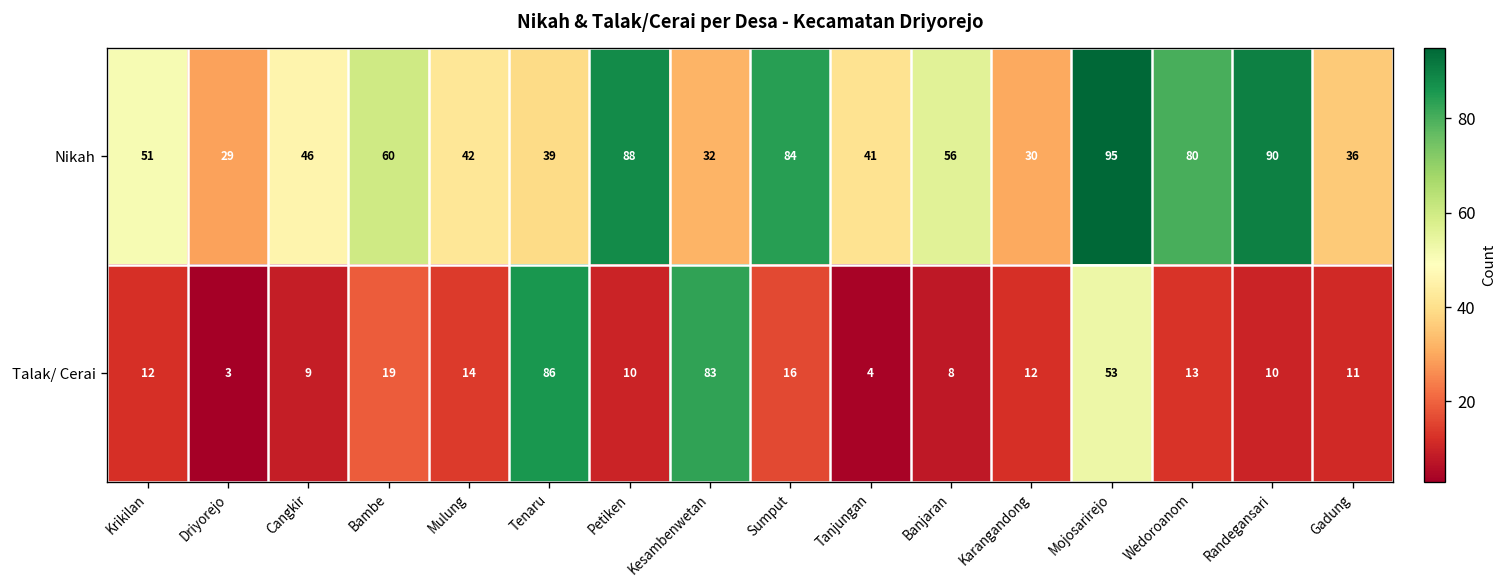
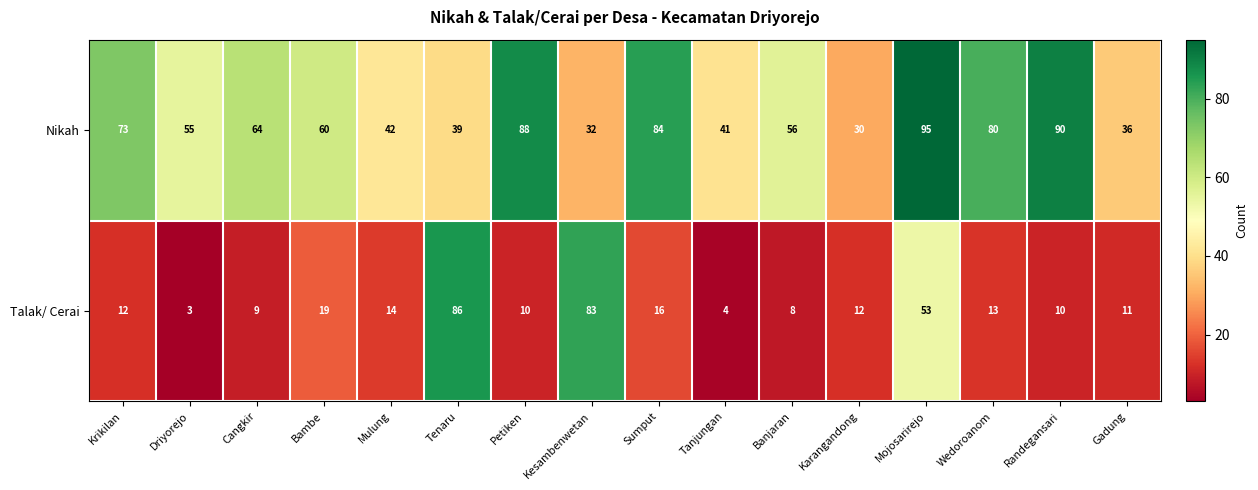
  {
    "Nikah": {
-     "Krikilan": 51,
-     "Driyorejo": 29,
-     "Cangkir": 46,
+     "Krikilan": 73,
+     "Driyorejo": 55,
+     "Cangkir": 64,
      "Bambe": 60,
      "Mulung": 42,
      "Tenaru": 39,
      "Petiken": 88,
      "Kesambenwetan": 32,
      "Sumput": 84,
      "Tanjungan": 41,
      "Banjaran": 56,
      "Karangandong": 30,
      "Mojosarirejo": 95,
      "Wedoroanom": 80,
      "Randegansari": 90,
      "Gadung": 36
    },
    "Talak/ Cerai": {
      "Krikilan": 12,
      "Driyorejo": 3,
      "Cangkir": 9,
      "Bambe": 19,
      "Mulung": 14,
      "Tenaru": 86,
      "Petiken": 10,
      "Kesambenwetan": 83,
      "Sumput": 16,
      "Tanjungan": 4,
      "Banjaran": 8,
      "Karangandong": 12,
      "Mojosarirejo": 53,
      "Wedoroanom": 13,
      "Randegansari": 10,
      "Gadung": 11
    }
  }
